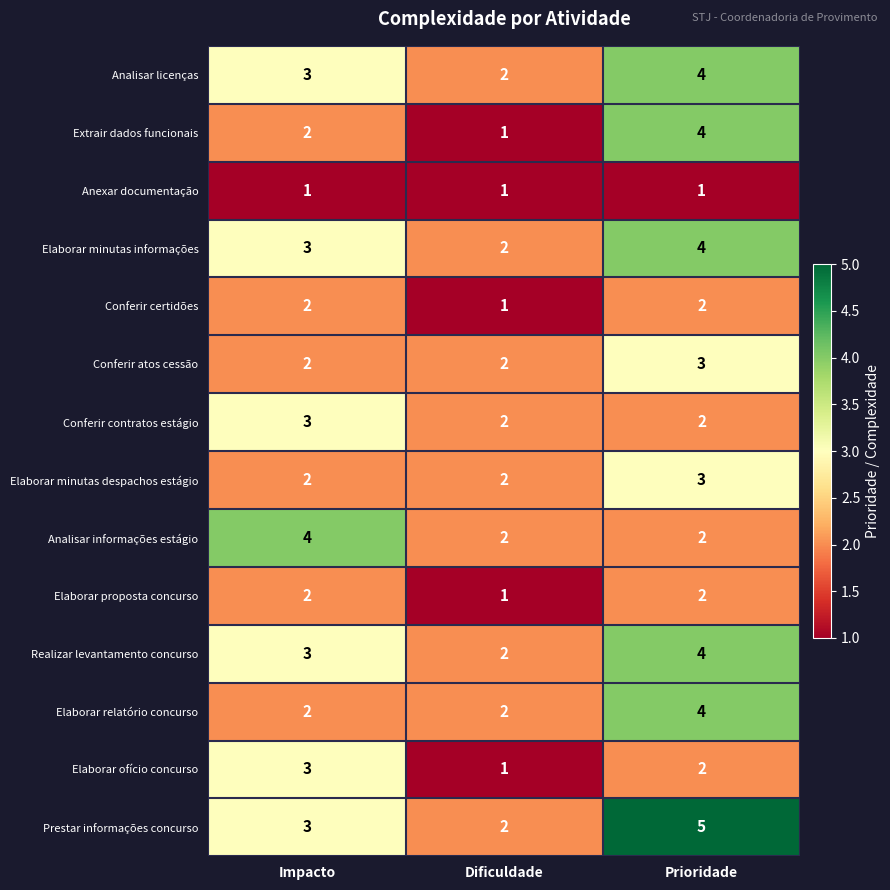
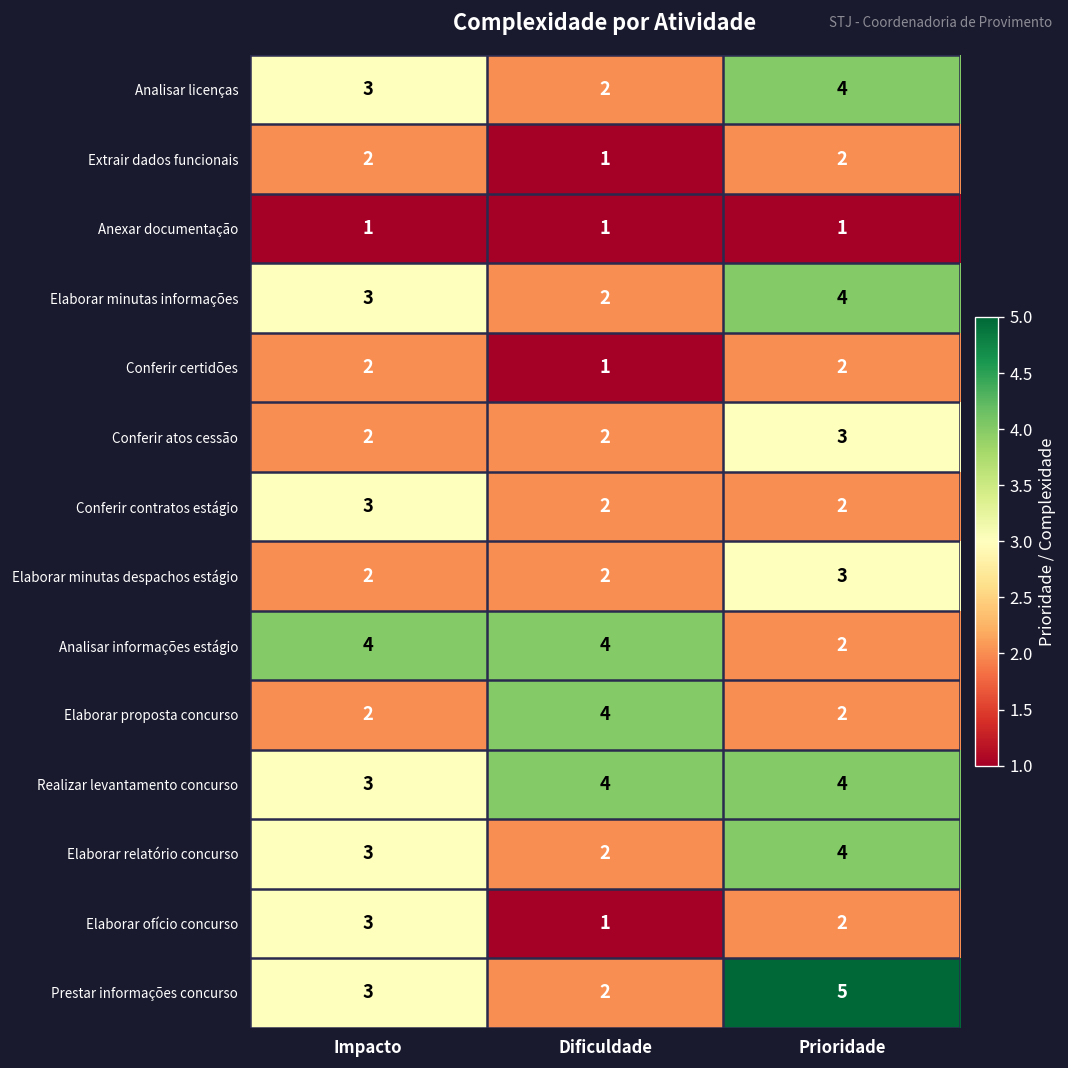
  {
    "Analisar licenças": {
      "Impacto": 3,
      "Dificuldade": 2,
      "Prioridade": 4
    },
    "Extrair dados funcionais": {
      "Impacto": 2,
      "Dificuldade": 1,
-     "Prioridade": 4
+     "Prioridade": 2
    },
    "Anexar documentação": {
      "Impacto": 1,
      "Dificuldade": 1,
      "Prioridade": 1
    },
    "Elaborar minutas informações": {
      "Impacto": 3,
      "Dificuldade": 2,
      "Prioridade": 4
    },
    "Conferir certidões": {
      "Impacto": 2,
      "Dificuldade": 1,
      "Prioridade": 2
    },
    "Conferir atos cessão": {
      "Impacto": 2,
      "Dificuldade": 2,
      "Prioridade": 3
    },
    "Conferir contratos estágio": {
      "Impacto": 3,
      "Dificuldade": 2,
      "Prioridade": 2
    },
    "Elaborar minutas despachos estágio": {
      "Impacto": 2,
      "Dificuldade": 2,
      "Prioridade": 3
    },
    "Analisar informações estágio": {
      "Impacto": 4,
-     "Dificuldade": 2,
+     "Dificuldade": 4,
      "Prioridade": 2
    },
    "Elaborar proposta concurso": {
      "Impacto": 2,
-     "Dificuldade": 1,
+     "Dificuldade": 4,
      "Prioridade": 2
    },
    "Realizar levantamento concurso": {
      "Impacto": 3,
-     "Dificuldade": 2,
+     "Dificuldade": 4,
      "Prioridade": 4
    },
    "Elaborar relatório concurso": {
-     "Impacto": 2,
+     "Impacto": 3,
      "Dificuldade": 2,
      "Prioridade": 4
    },
    "Elaborar ofício concurso": {
      "Impacto": 3,
      "Dificuldade": 1,
      "Prioridade": 2
    },
    "Prestar informações concurso": {
      "Impacto": 3,
      "Dificuldade": 2,
      "Prioridade": 5
    }
  }
